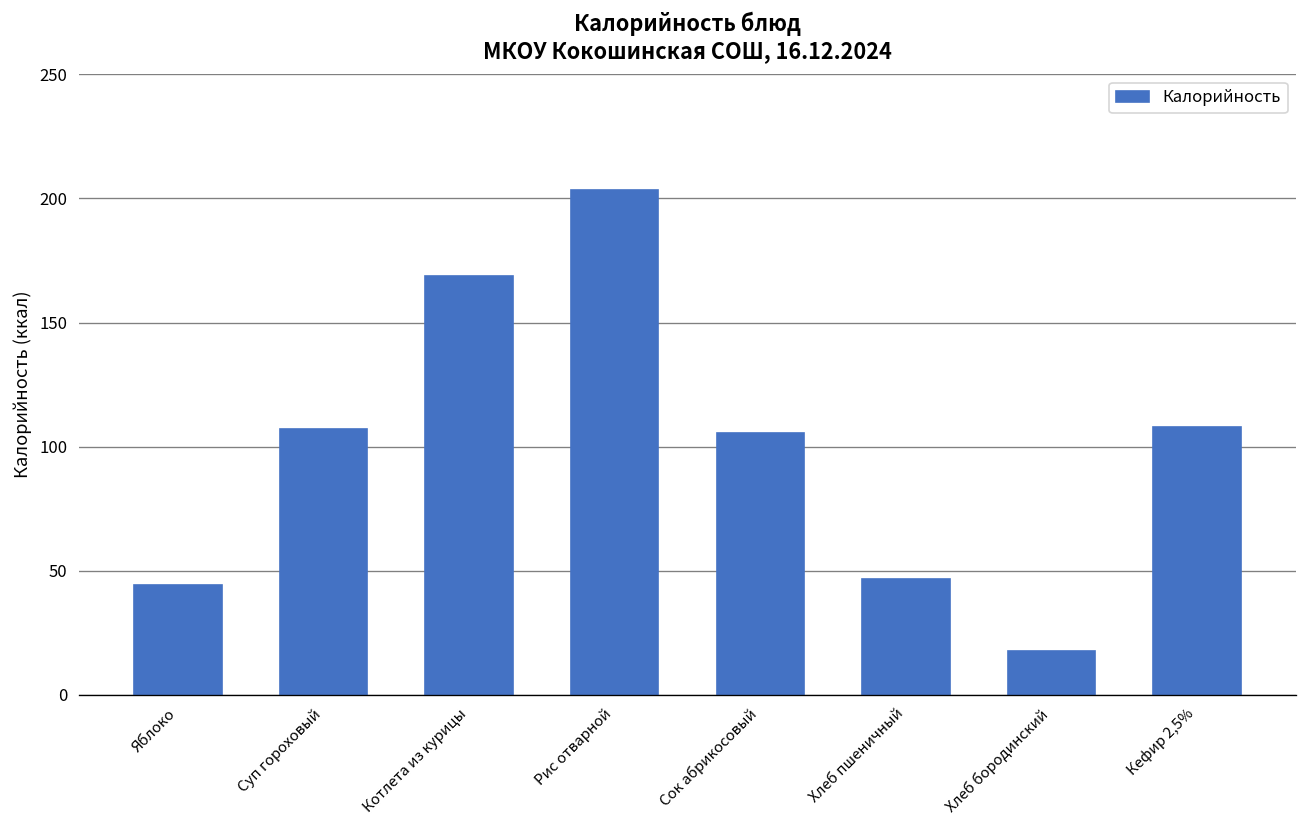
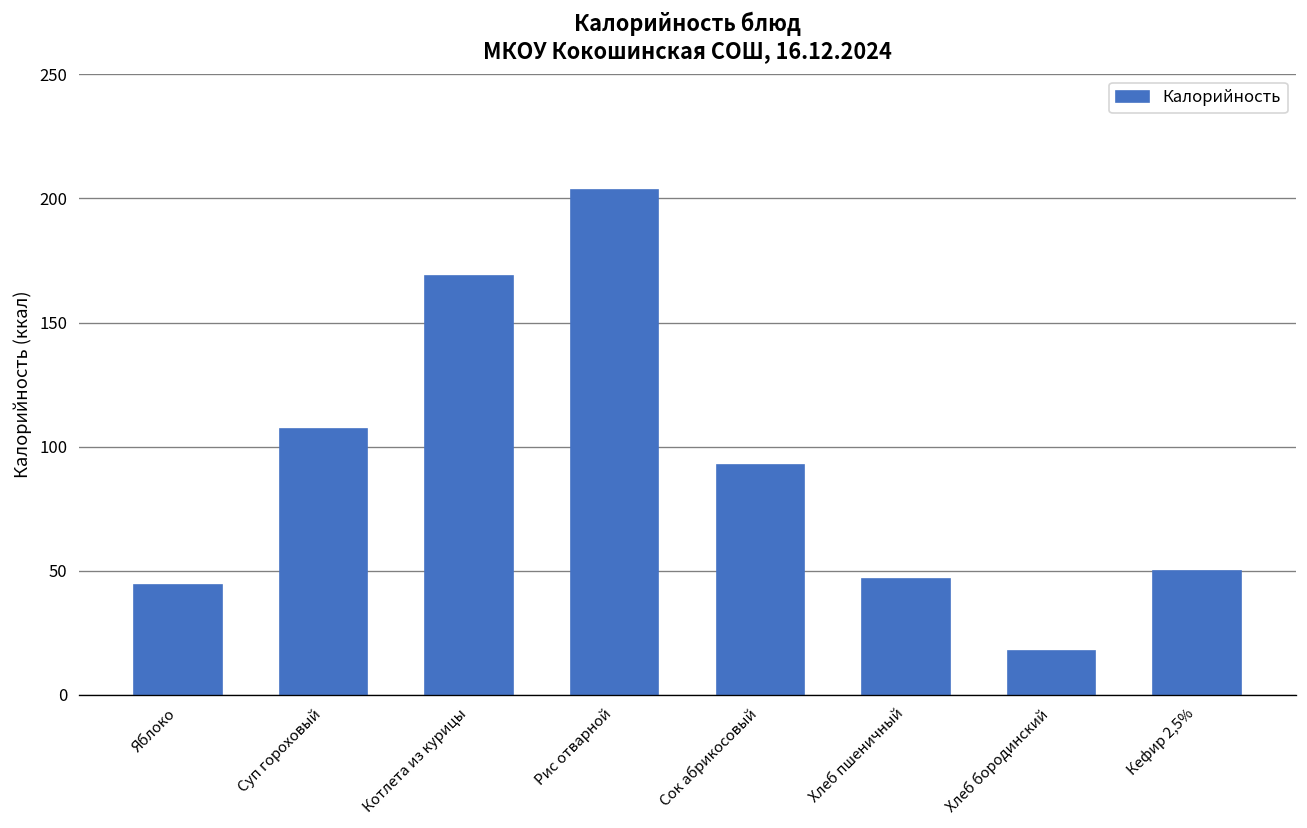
  {
    "Яблоко": 44,
    "Суп гороховый": 107,
    "Котлета из курицы": 169,
    "Рис отварной": 204,
-   "Сок абрикосовый": 106,
+   "Сок абрикосовый": 93,
    "Хлеб пшеничный": 47,
    "Хлеб бородинский": 18,
-   "Кефир 2,5%": 108
+   "Кефир 2,5%": 50
  }
